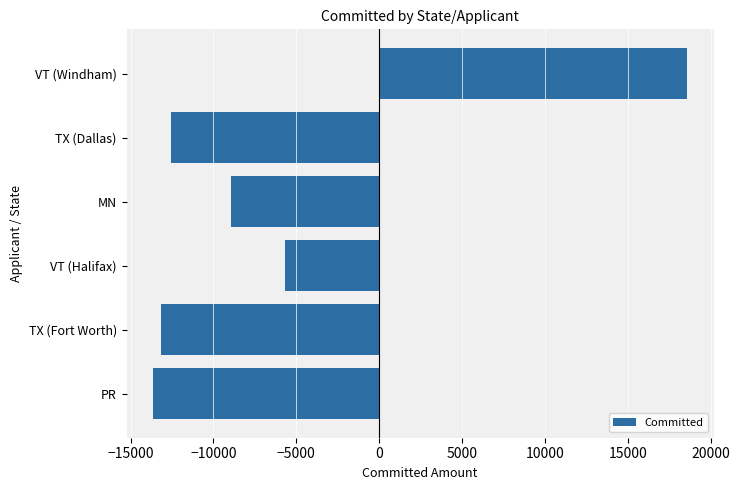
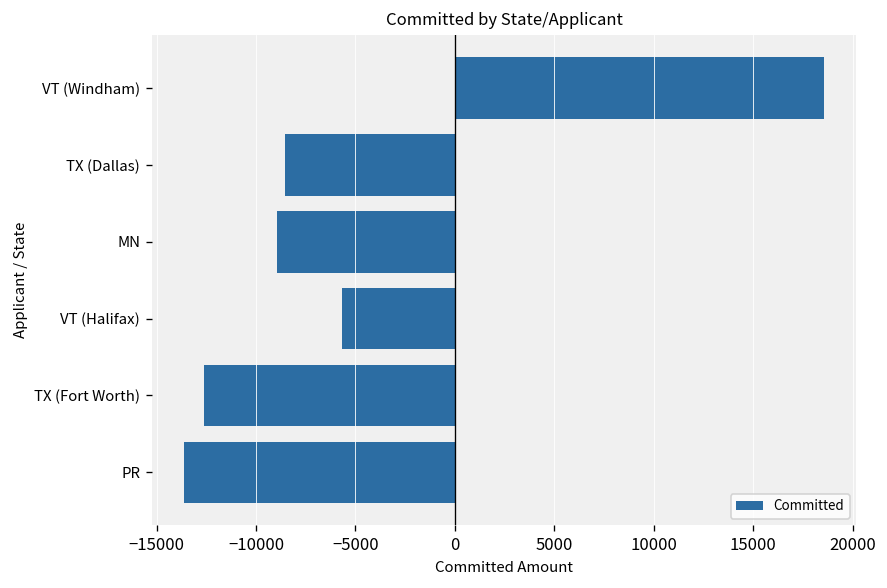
  {
    "VT (Windham)": 18600,
-   "TX (Dallas)": -12500,
+   "TX (Dallas)": -8500,
    "MN": -9000,
    "VT (Halifax)": -5700,
-   "TX (Fort Worth)": -13200,
+   "TX (Fort Worth)": -12600,
    "PR": -13600
  }
